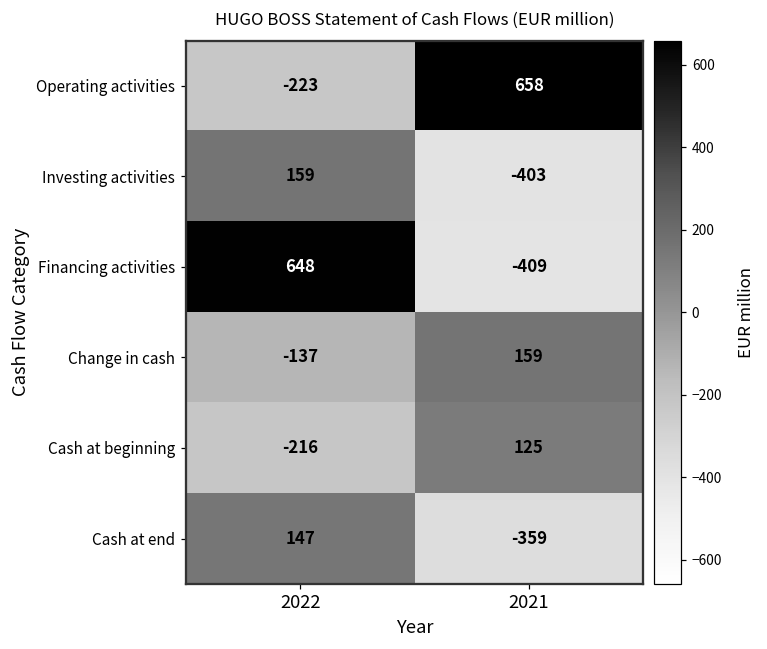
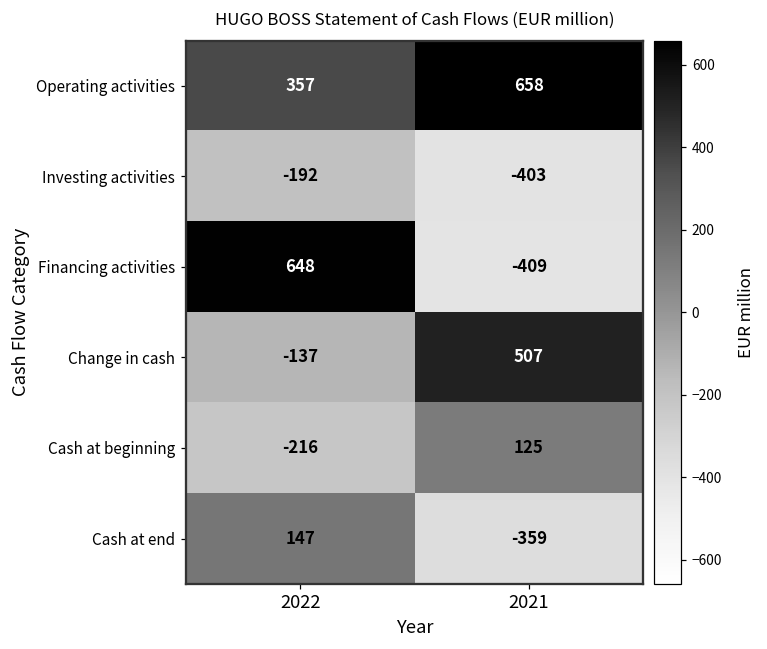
  {
    "Operating activities": {
-     "2022": -223,
+     "2022": 357,
      "2021": 658
    },
    "Investing activities": {
-     "2022": 159,
+     "2022": -192,
      "2021": -403
    },
    "Financing activities": {
      "2022": 648,
      "2021": -409
    },
    "Change in cash": {
      "2022": -137,
-     "2021": 159
+     "2021": 507
    },
    "Cash at beginning": {
      "2022": -216,
      "2021": 125
    },
    "Cash at end": {
      "2022": 147,
      "2021": -359
    }
  }
